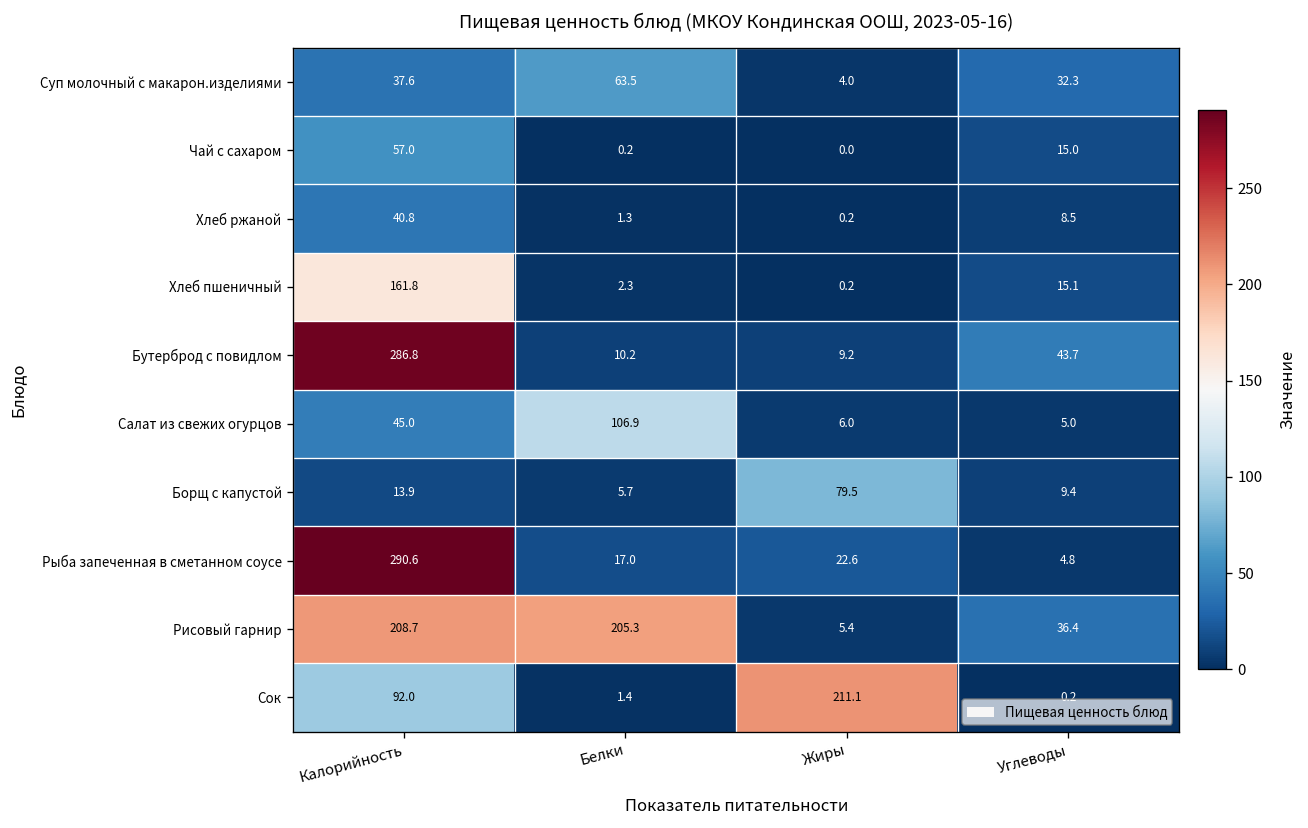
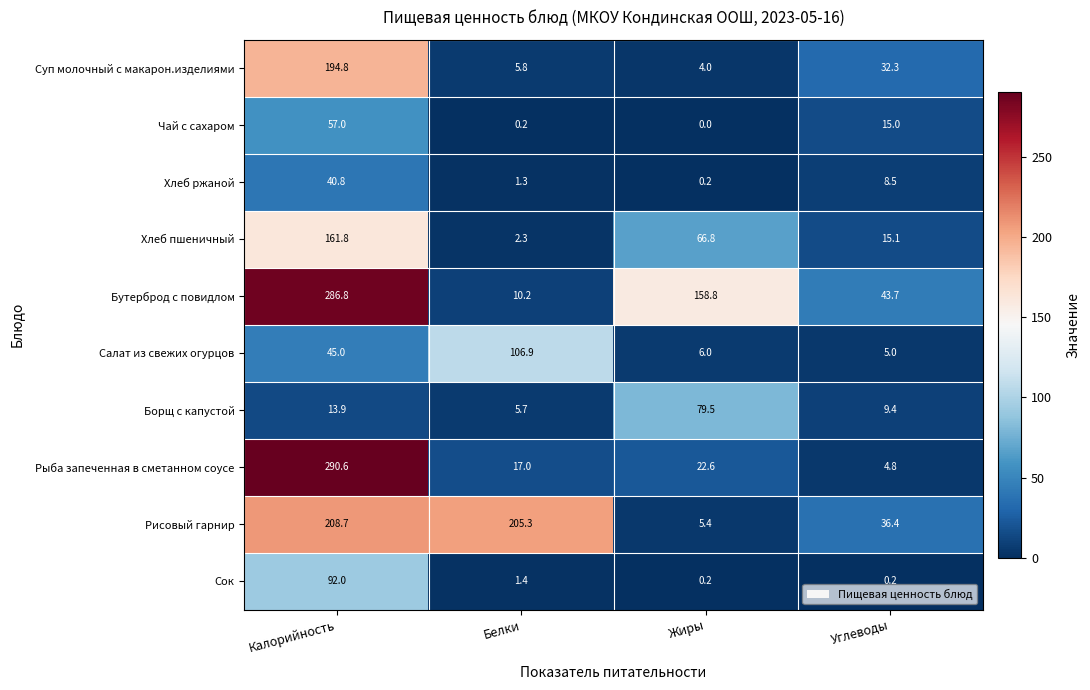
  {
    "Суп молочный с макарон.изделиями": {
-     "Калорийность": 37.6,
-     "Белки": 63.5,
+     "Калорийность": 194.8,
+     "Белки": 5.8,
      "Жиры": 4.0,
      "Углеводы": 32.3
    },
    "Чай с сахаром": {
      "Калорийность": 57.0,
      "Белки": 0.2,
      "Жиры": 0.0,
      "Углеводы": 15.0
    },
    "Хлеб ржаной": {
      "Калорийность": 40.8,
      "Белки": 1.3,
      "Жиры": 0.2,
      "Углеводы": 8.5
    },
    "Хлеб пшеничный": {
      "Калорийность": 161.8,
      "Белки": 2.3,
-     "Жиры": 0.2,
+     "Жиры": 66.8,
      "Углеводы": 15.1
    },
    "Бутерброд с повидлом": {
      "Калорийность": 286.8,
      "Белки": 10.2,
-     "Жиры": 9.2,
+     "Жиры": 158.8,
      "Углеводы": 43.7
    },
    "Салат из свежих огурцов": {
      "Калорийность": 45.0,
      "Белки": 106.9,
      "Жиры": 6.0,
      "Углеводы": 5.0
    },
    "Борщ с капустой": {
      "Калорийность": 13.9,
      "Белки": 5.7,
      "Жиры": 79.5,
      "Углеводы": 9.4
    },
    "Рыба запеченная в сметанном соусе": {
      "Калорийность": 290.6,
      "Белки": 17.0,
      "Жиры": 22.6,
      "Углеводы": 4.8
    },
    "Рисовый гарнир": {
      "Калорийность": 208.7,
      "Белки": 205.3,
      "Жиры": 5.4,
      "Углеводы": 36.4
    },
    "Сок": {
      "Калорийность": 92.0,
      "Белки": 1.4,
-     "Жиры": 211.1
+     "Жиры": 0.2
    }
  }
